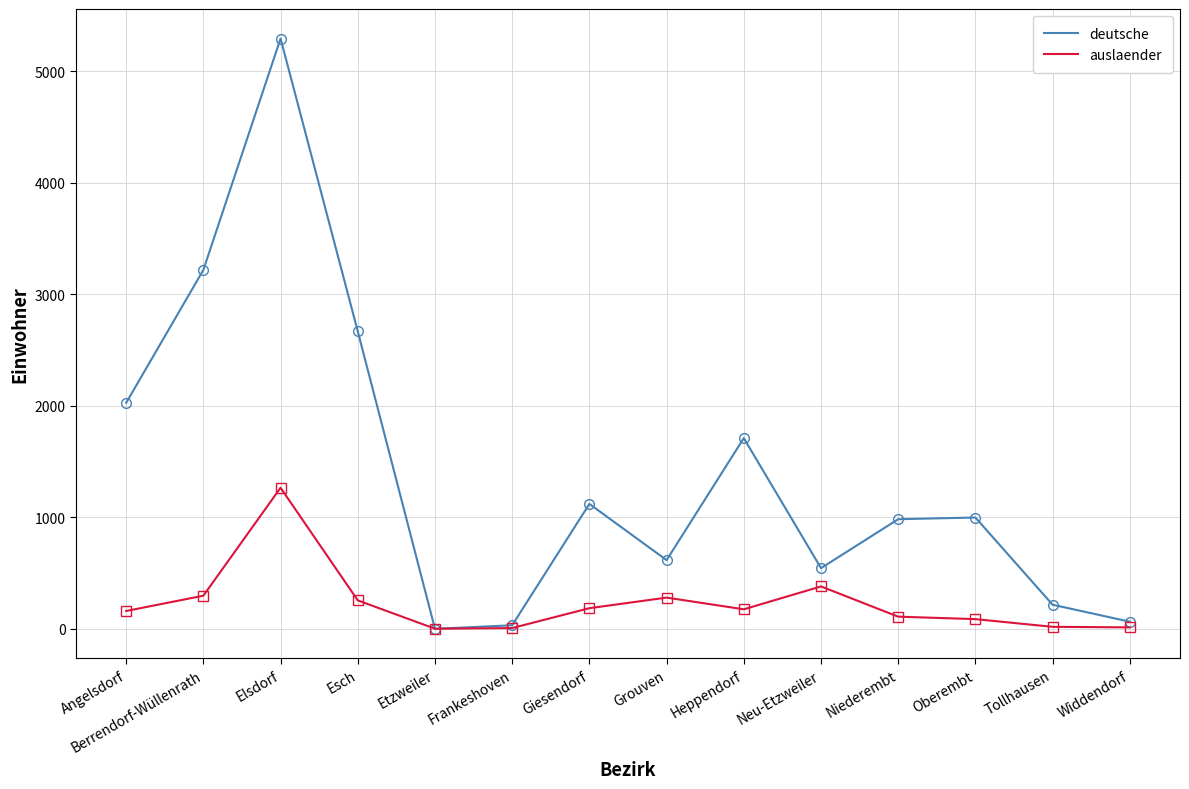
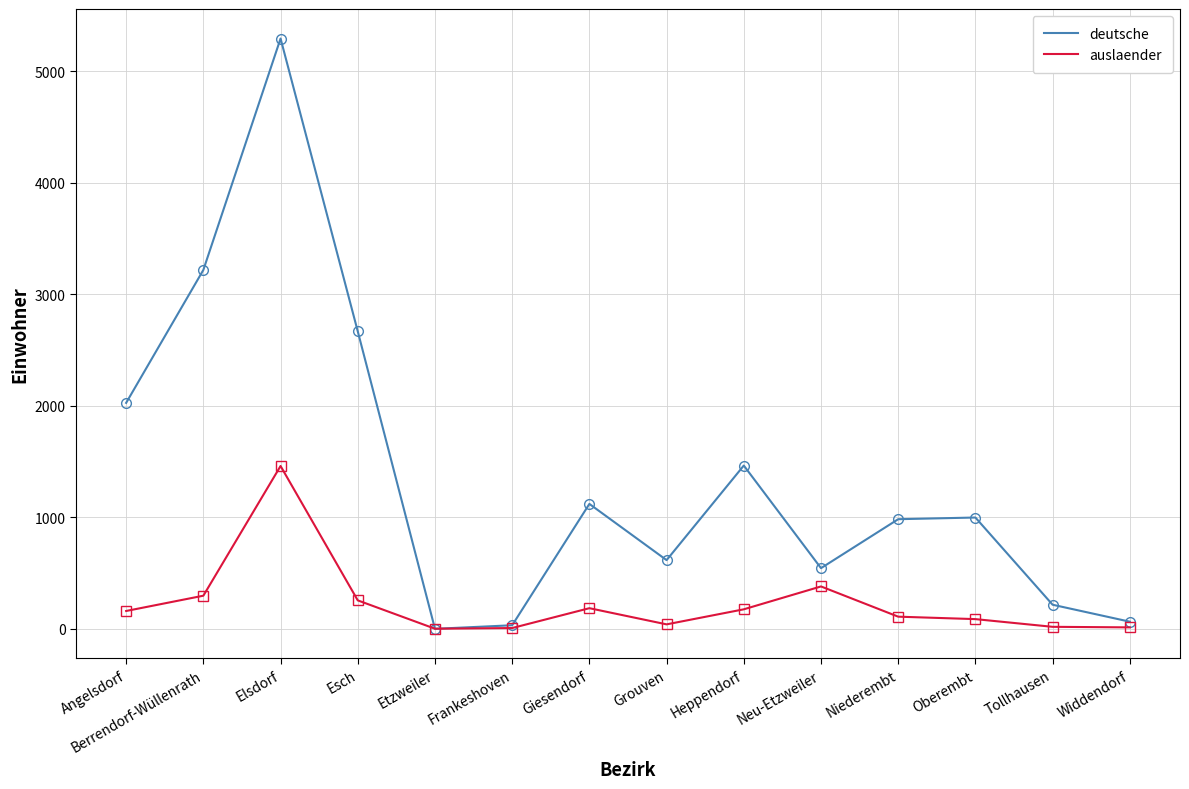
  {
    "deutsche": {
      "Angelsdorf": 2030,
      "Berrendorf-Wüllenrath": 3220,
      "Elsdorf": 5290,
      "Esch": 2670,
      "Frankeshoven": 30,
      "Giesendorf": 1120,
      "Grouven": 620,
-     "Heppendorf": 1710,
+     "Heppendorf": 1460,
      "Neu-Etzweiler": 540,
      "Niederembt": 980,
      "Oberembt": 1000,
      "Tollhausen": 220,
      "Widdendorf": 60
    },
    "auslaender": {
      "Angelsdorf": 160,
      "Berrendorf-Wüllenrath": 300,
-     "Elsdorf": 1270,
+     "Elsdorf": 1460,
      "Esch": 260,
      "Frankeshoven": 10,
      "Giesendorf": 190,
-     "Grouven": 280,
+     "Grouven": 40,
      "Heppendorf": 180,
      "Neu-Etzweiler": 380,
      "Niederembt": 110,
      "Oberembt": 90,
      "Tollhausen": 20,
      "Widdendorf": 10
    }
  }
